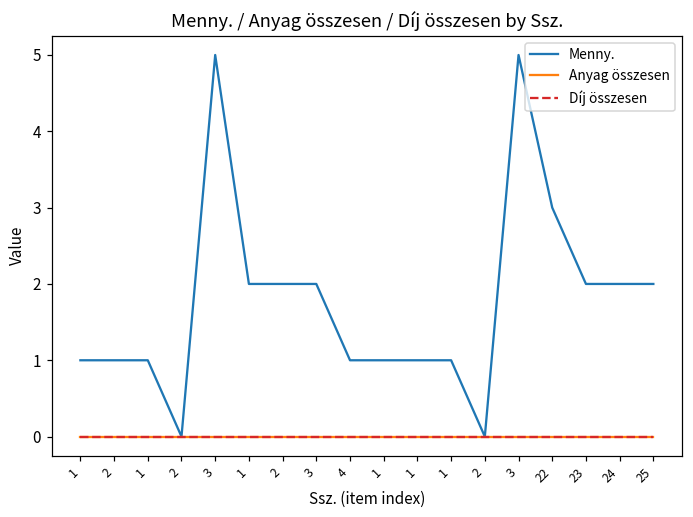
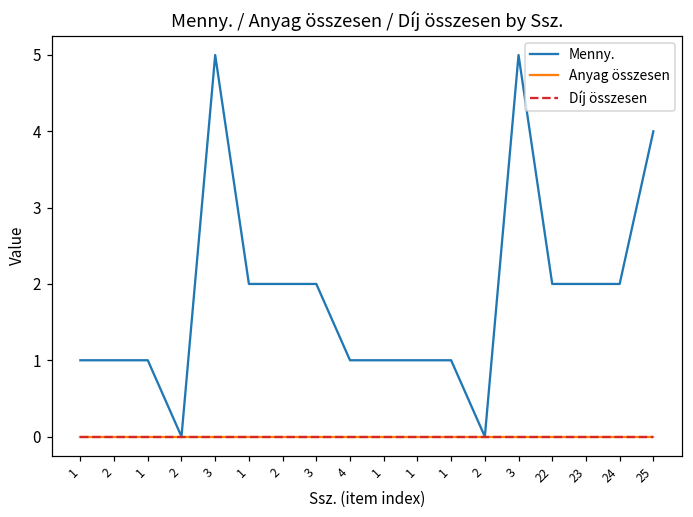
  {
    "Menny.": {
      "4": 1,
-     "22": 3,
+     "22": 2,
      "23": 2,
      "24": 2,
-     "25": 2
+     "25": 4
    },
    "Díj összesen": {
      "4": 0,
      "22": 0,
      "23": 0,
      "24": 0,
      "25": 0
    }
  }
